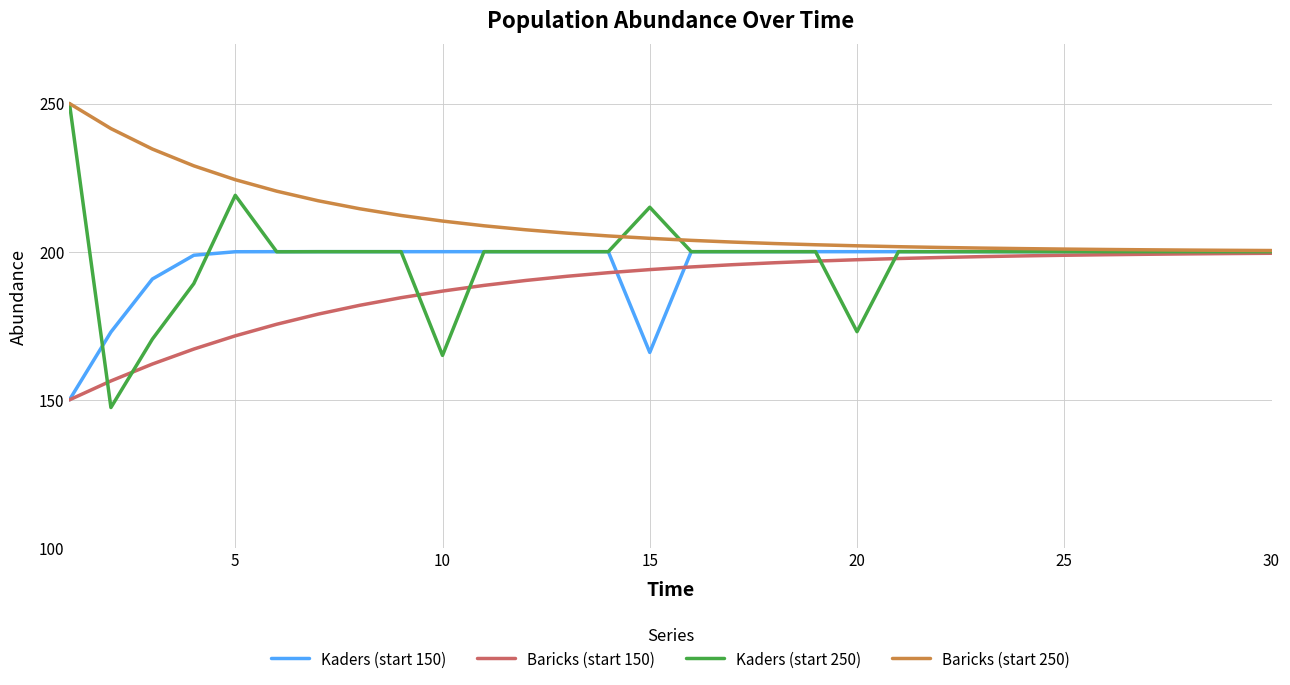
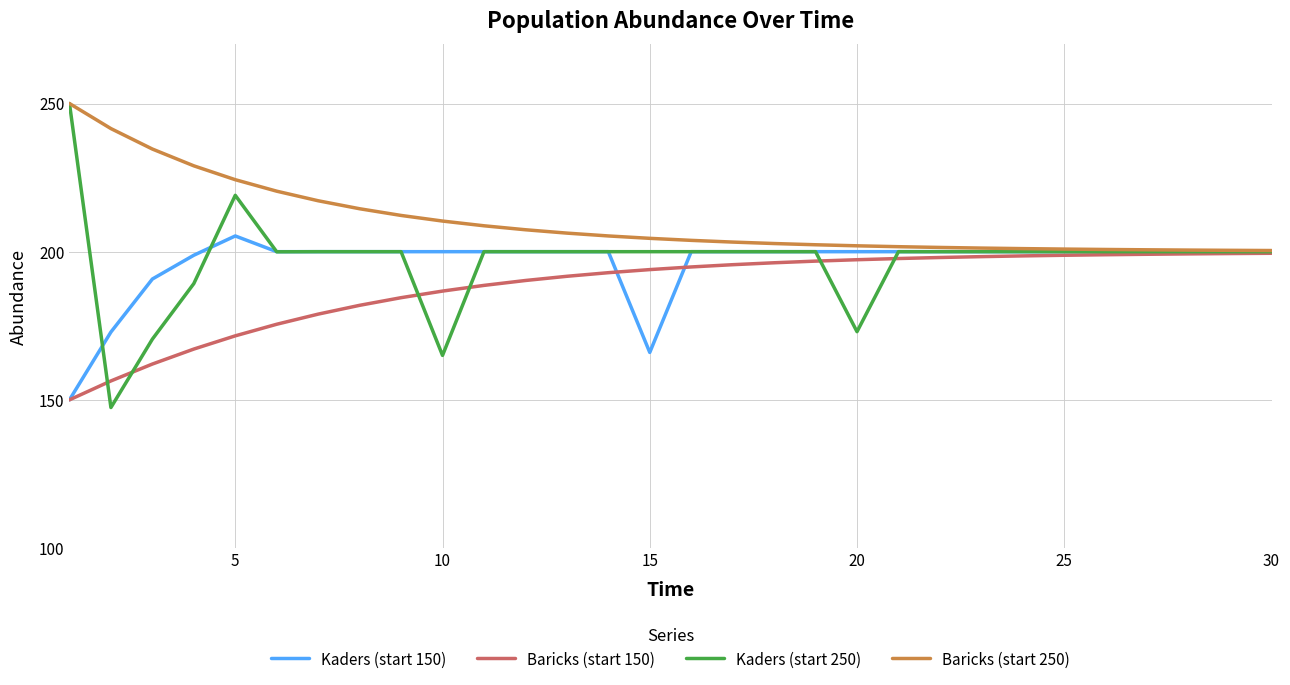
  {
    "Kaders (start 150)": {
-     "5": 200,
+     "5": 205,
      "10": 200,
      "15": 166,
      "20": 200
    },
    "Kaders (start 250)": {
      "5": 219,
      "10": 165,
-     "15": 215,
+     "15": 200,
      "20": 173
    }
  }
